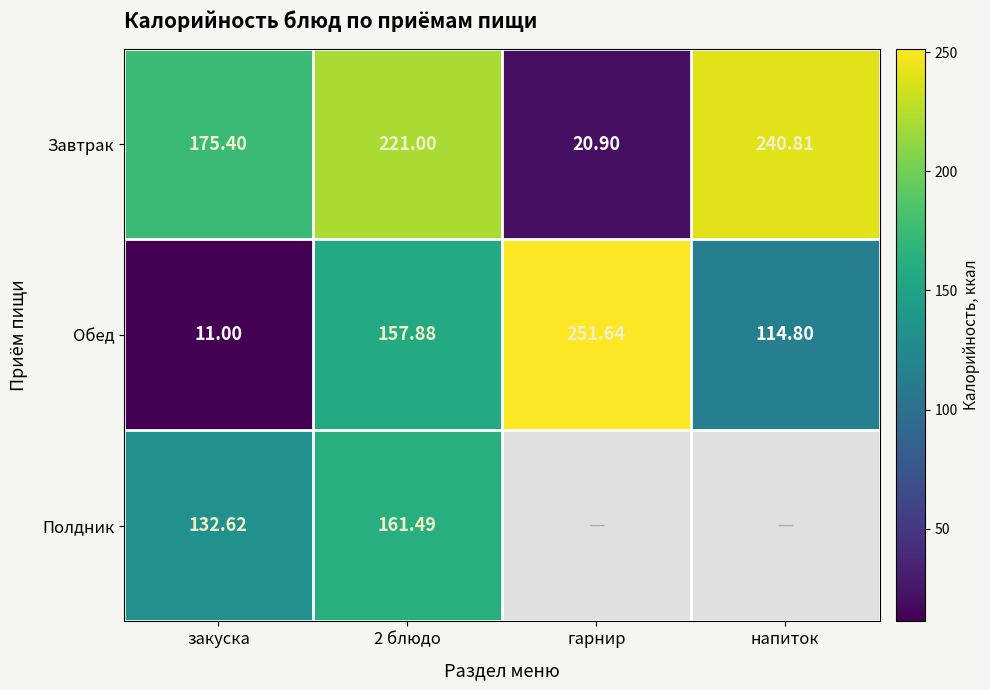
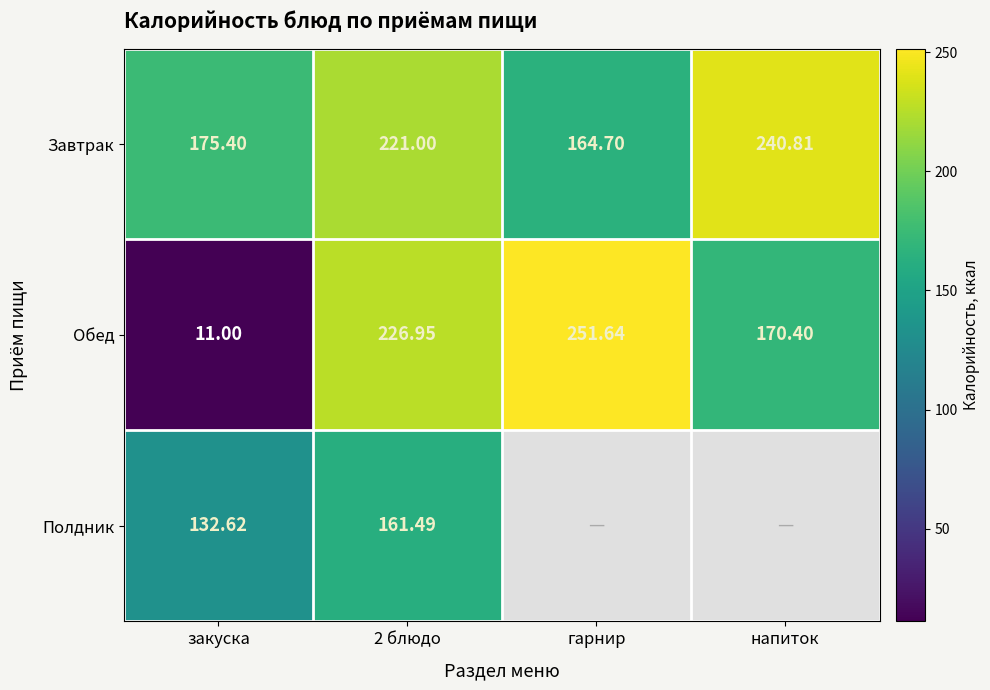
  {
    "Завтрак": {
      "закуска": 175.40,
      "2 блюдо": 221.00,
-     "гарнир": 20.90,
+     "гарнир": 164.70,
      "напиток": 240.81
    },
    "Обед": {
      "закуска": 11.00,
-     "2 блюдо": 157.88,
+     "2 блюдо": 226.95,
      "гарнир": 251.64,
-     "напиток": 114.80
+     "напиток": 170.40
    },
    "Полдник": {
      "закуска": 132.62,
      "2 блюдо": 161.49
    }
  }
